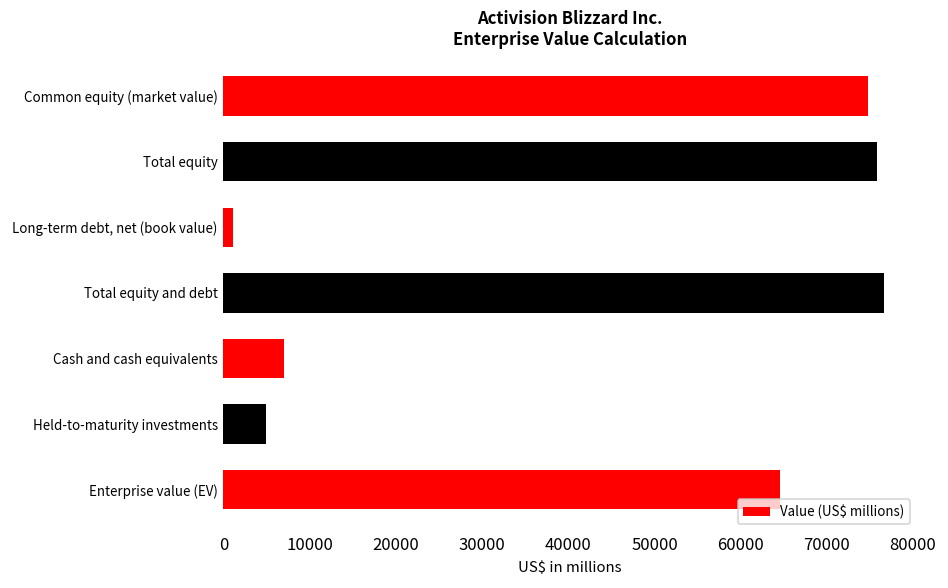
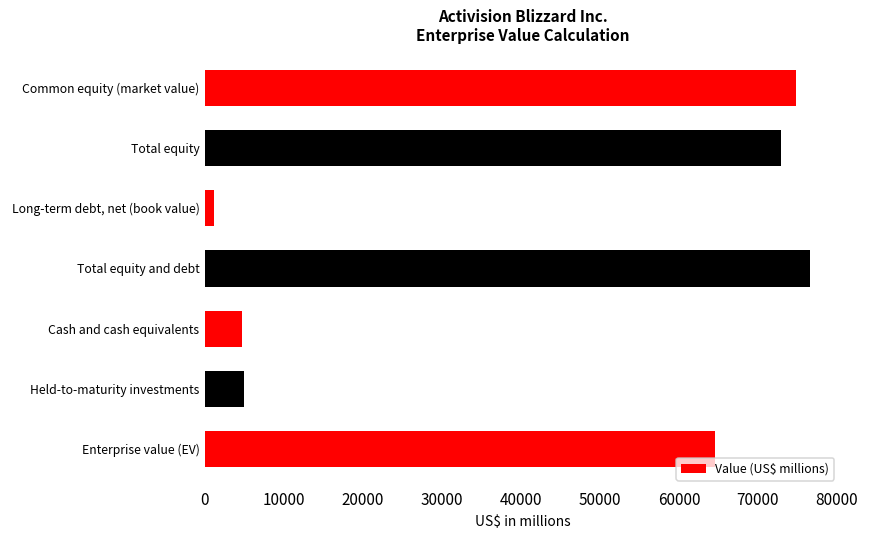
  {
    "Common equity (market value)": 75000,
-   "Total equity": 76000,
+   "Total equity": 73000,
    "Long-term debt, net (book value)": 1000,
    "Total equity and debt": 77000,
-   "Cash and cash equivalents": 7000,
+   "Cash and cash equivalents": 5000,
    "Held-to-maturity investments": 5000,
    "Enterprise value (EV)": 65000
  }
